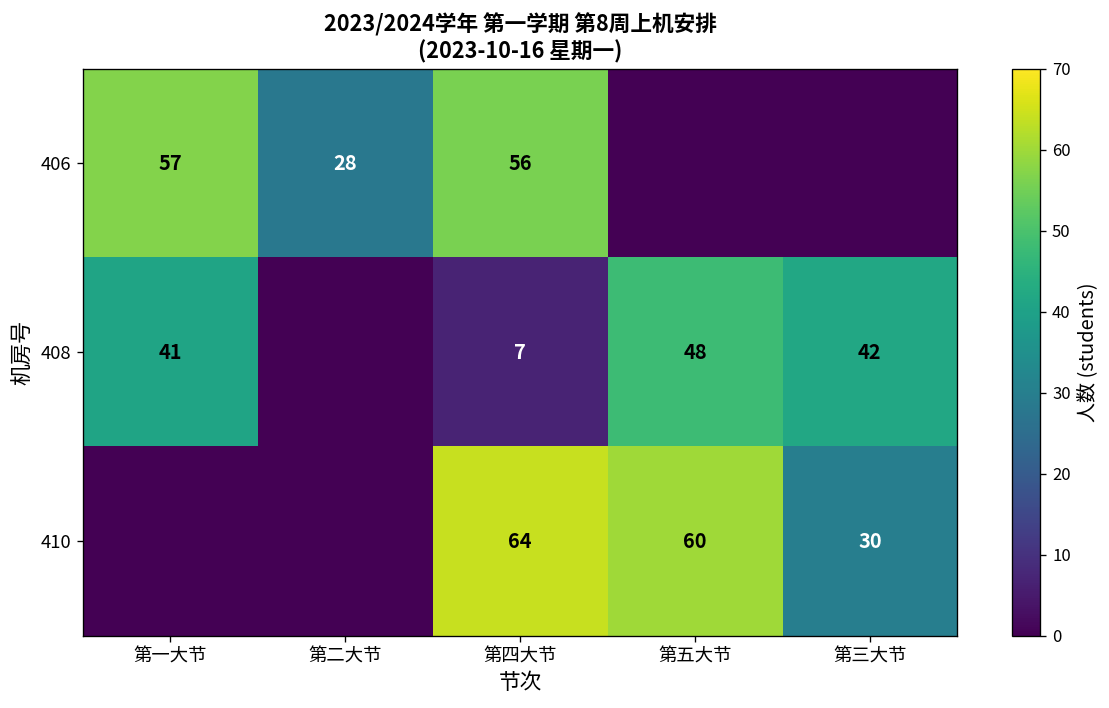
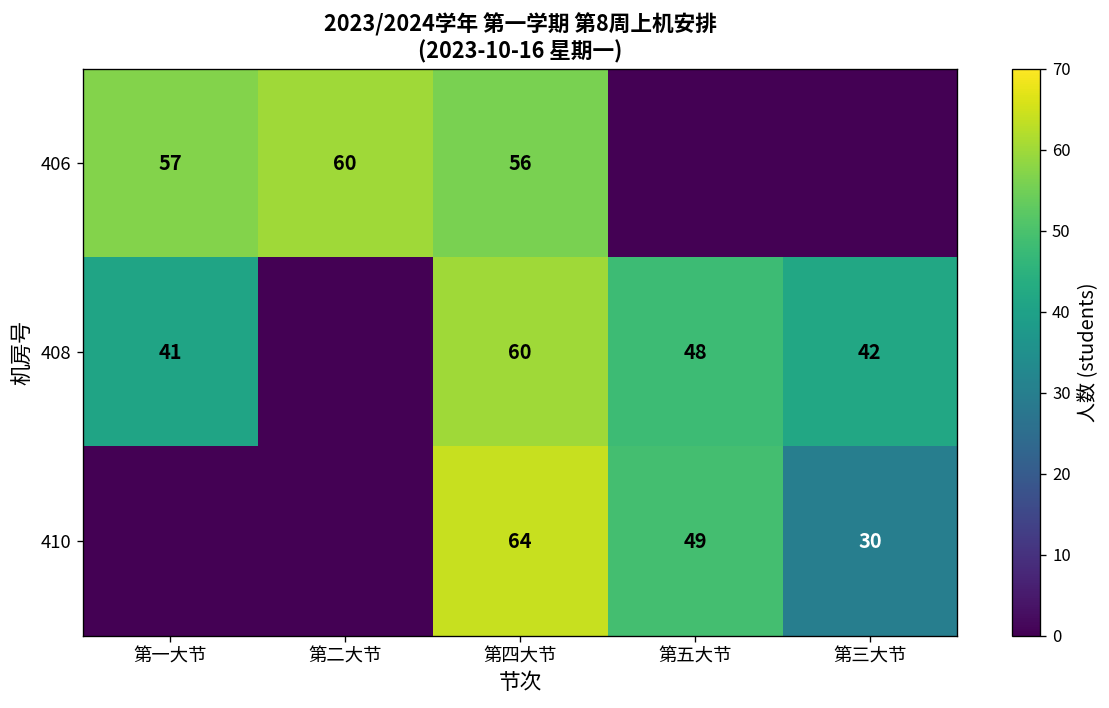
  {
    "406": {
      "第一大节": 57,
-     "第二大节": 28,
+     "第二大节": 60,
      "第四大节": 56
    },
    "408": {
      "第一大节": 41,
-     "第四大节": 7,
+     "第四大节": 60,
      "第五大节": 48,
      "第三大节": 42
    },
    "410": {
      "第四大节": 64,
-     "第五大节": 60,
+     "第五大节": 49,
      "第三大节": 30
    }
  }
